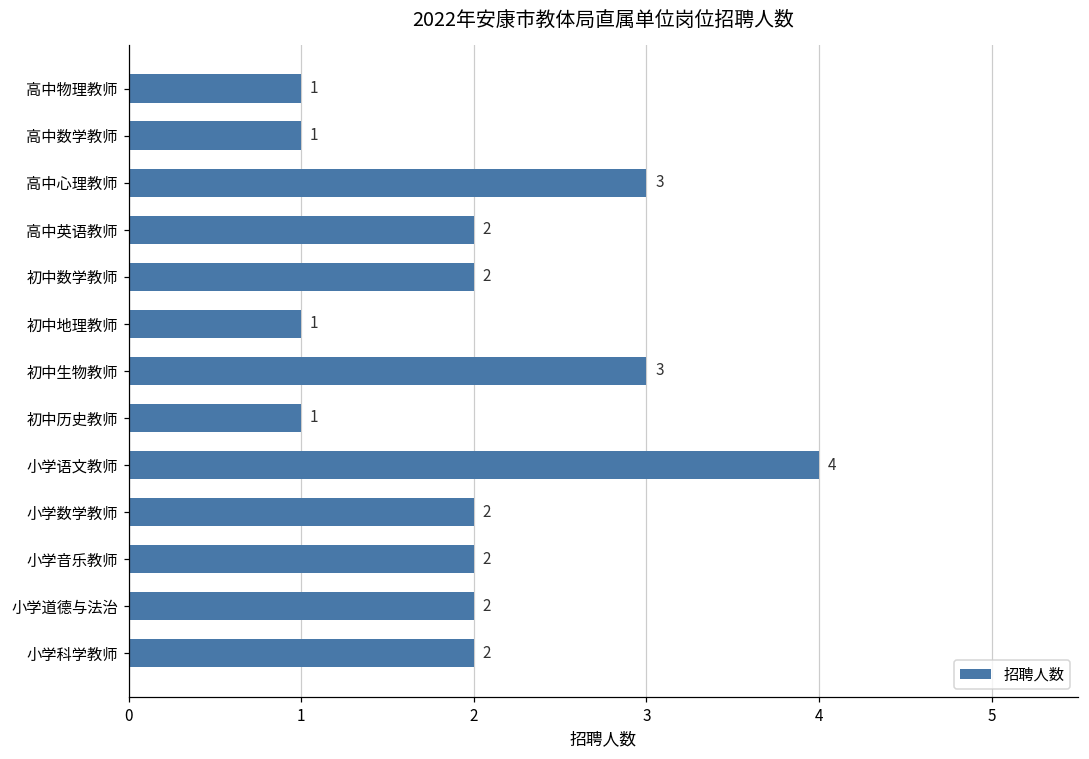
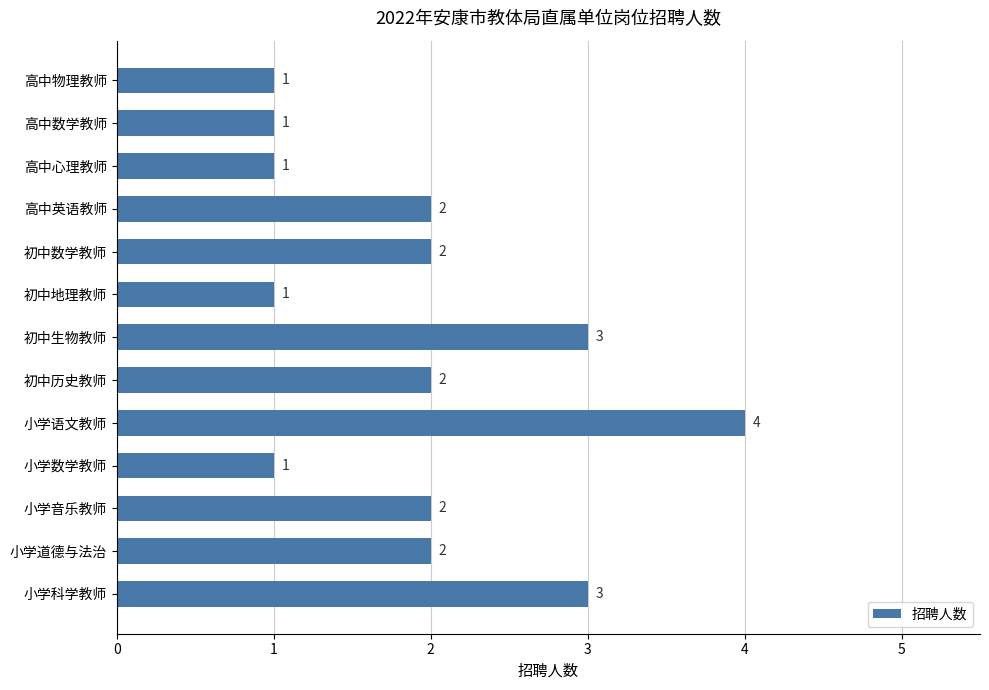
  {
    "高中物理教师": 1,
    "高中数学教师": 1,
-   "高中心理教师": 3,
+   "高中心理教师": 1,
    "高中英语教师": 2,
    "初中数学教师": 2,
    "初中地理教师": 1,
    "初中生物教师": 3,
-   "初中历史教师": 1,
+   "初中历史教师": 2,
    "小学语文教师": 4,
-   "小学数学教师": 2,
+   "小学数学教师": 1,
    "小学音乐教师": 2,
    "小学道德与法治": 2,
-   "小学科学教师": 2
+   "小学科学教师": 3
  }
